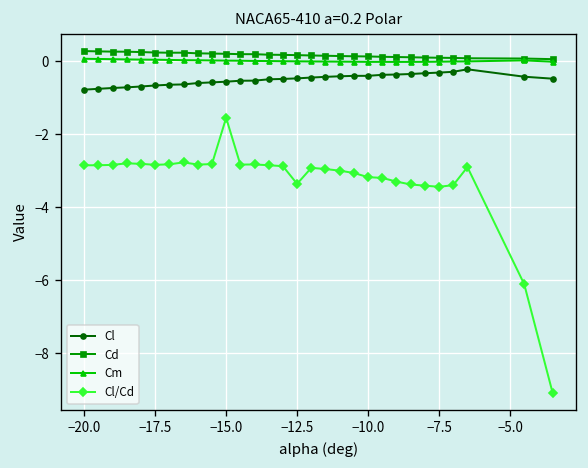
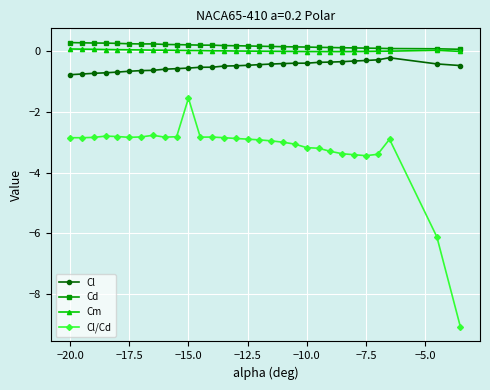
  {
    "Cl/Cd": {
      "−20.0": -2.9,
      "−17.5": -2.8,
      "−15.0": -1.6,
-     "−12.5": -3.4,
+     "−12.5": -2.9,
      "−10.0": -3.2,
      "−7.5": -3.4
    }
  }
